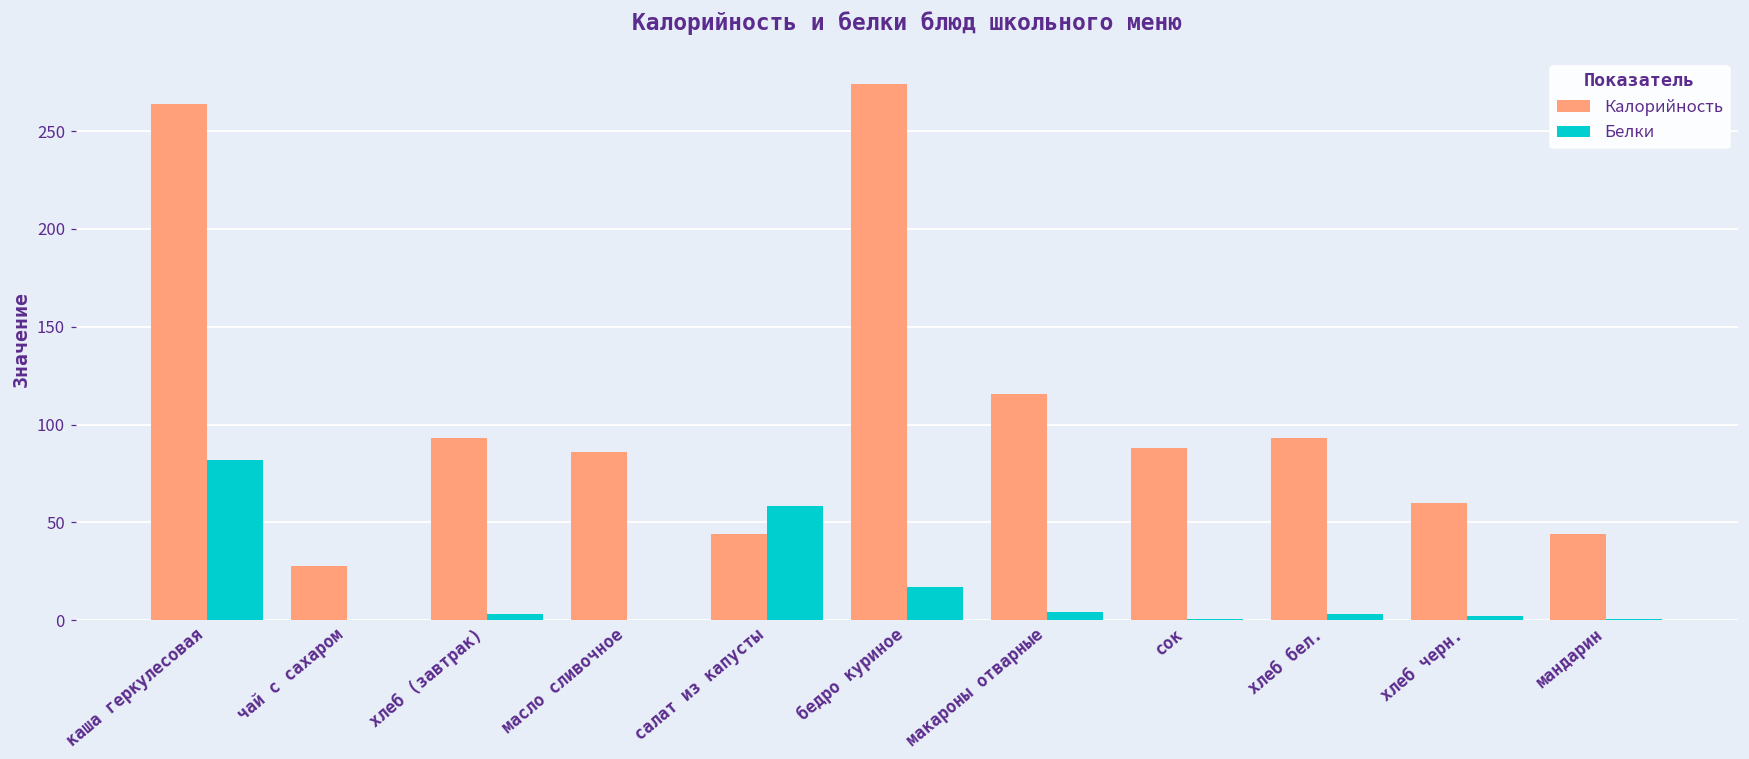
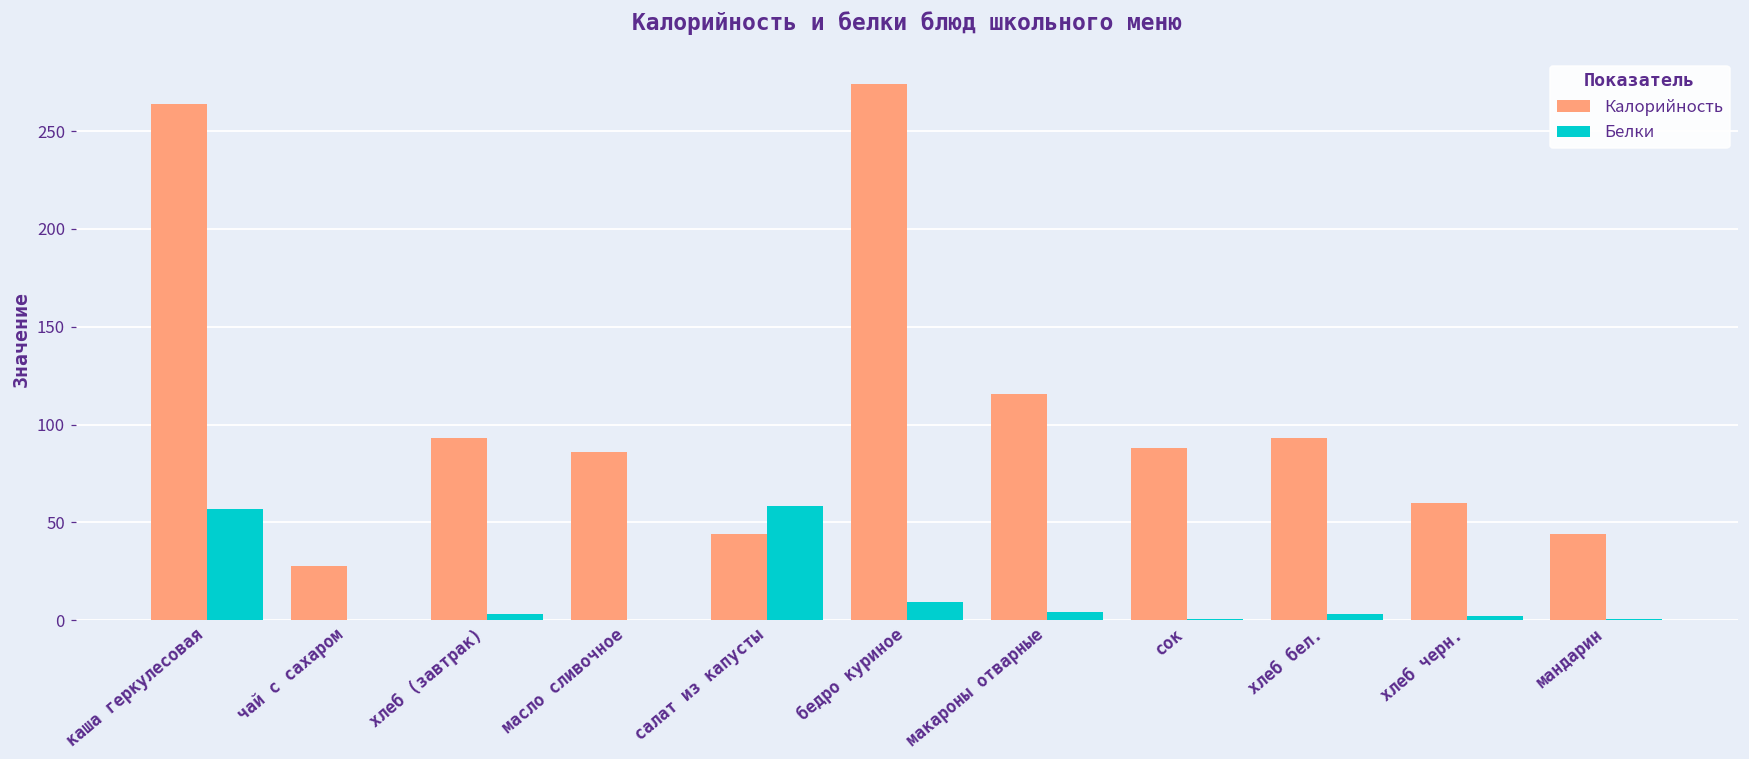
  {
    "Калорийность": {
      "каша геркулесовая": 264,
      "чай с сахаром": 28,
      "хлеб (завтрак)": 93,
      "масло сливочное": 86,
      "салат из капусты": 44,
      "бедро куриное": 274,
      "макароны отварные": 116,
      "сок": 88,
      "хлеб бел.": 93,
      "хлеб черн.": 60,
      "мандарин": 44
    },
    "Белки": {
-     "каша геркулесовая": 82,
+     "каша геркулесовая": 57,
      "хлеб (завтрак)": 3,
      "салат из капусты": 58,
-     "бедро куриное": 17,
+     "бедро куриное": 10,
      "макароны отварные": 4,
      "хлеб бел.": 3,
      "хлеб черн.": 2
    }
  }
